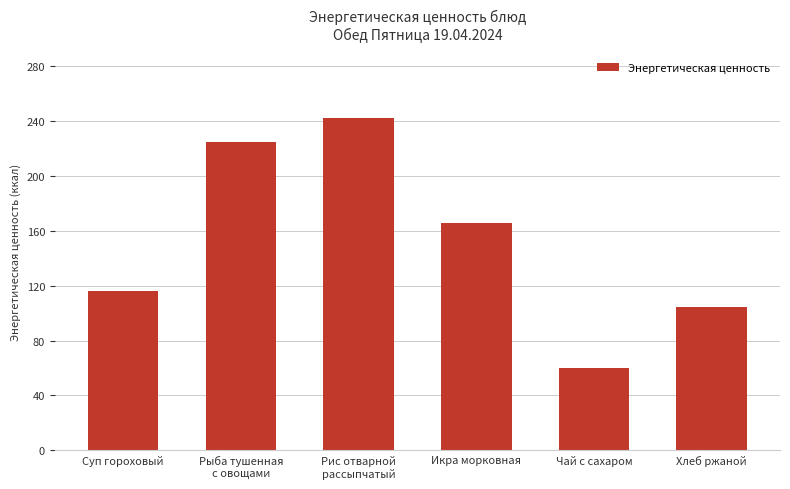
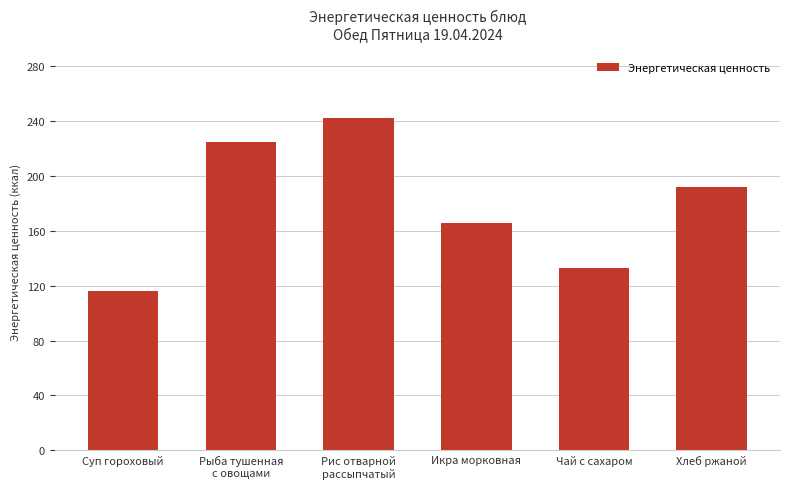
  {
    "Суп гороховый": 116,
    "Рыба тушенная с овощами": 225,
    "Рис отварной рассыпчатый": 242,
    "Икра морковная": 166,
-   "Чай с сахаром": 60,
-   "Хлеб ржаной": 104
+   "Чай с сахаром": 133,
+   "Хлеб ржаной": 192
  }
